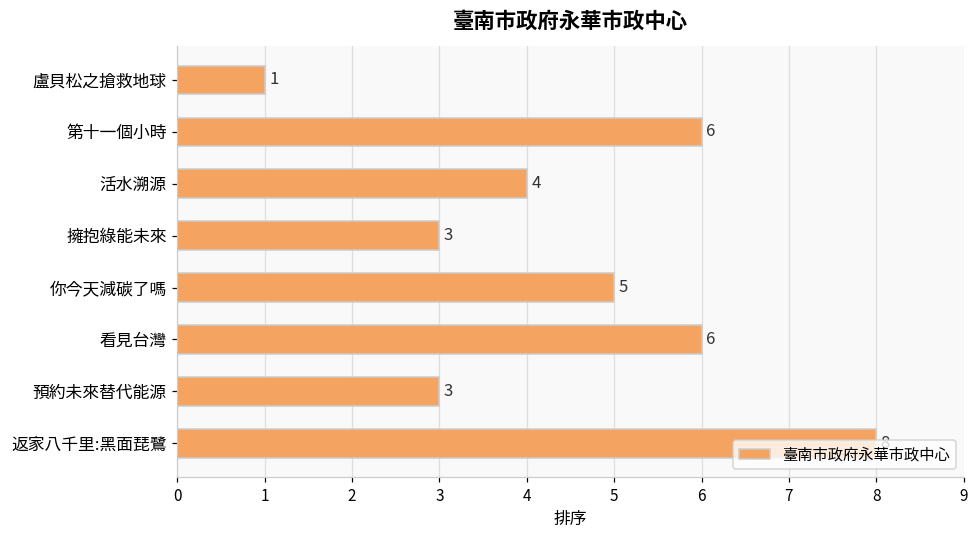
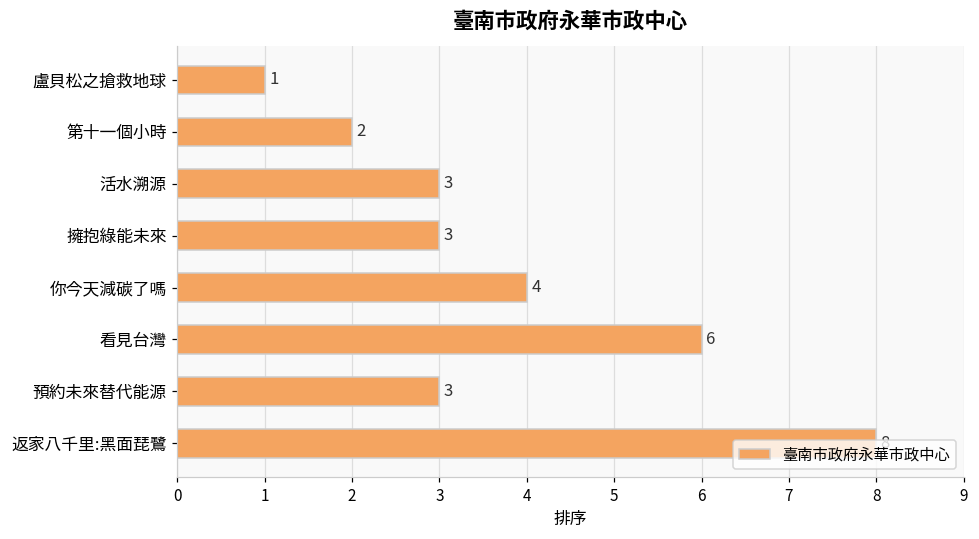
  {
    "盧貝松之搶救地球": 1,
-   "第十一個小時": 6,
-   "活水溯源": 4,
+   "第十一個小時": 2,
+   "活水溯源": 3,
    "擁抱綠能未來": 3,
-   "你今天減碳了嗎": 5,
+   "你今天減碳了嗎": 4,
    "看見台灣": 6,
    "預約未來替代能源": 3
  }
